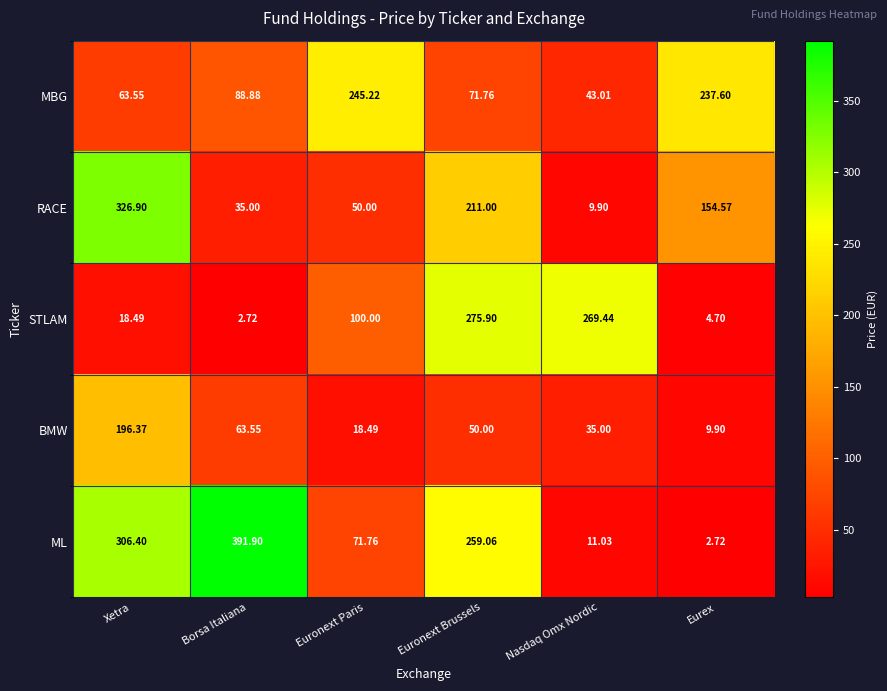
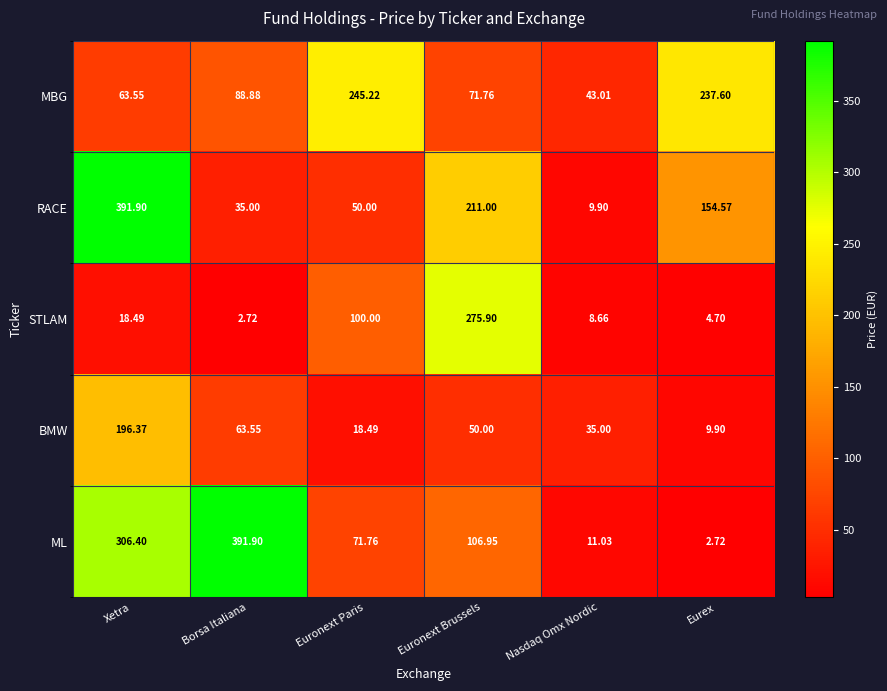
  {
    "MBG": {
      "Xetra": 63.55,
      "Borsa Italiana": 88.88,
      "Euronext Paris": 245.22,
      "Euronext Brussels": 71.76,
      "Nasdaq Omx Nordic": 43.01,
      "Eurex": 237.60
    },
    "RACE": {
-     "Xetra": 326.90,
+     "Xetra": 391.90,
      "Borsa Italiana": 35.00,
      "Euronext Paris": 50.00,
      "Euronext Brussels": 211.00,
      "Nasdaq Omx Nordic": 9.90,
      "Eurex": 154.57
    },
    "STLAM": {
      "Xetra": 18.49,
      "Borsa Italiana": 2.72,
      "Euronext Paris": 100.00,
      "Euronext Brussels": 275.90,
-     "Nasdaq Omx Nordic": 269.44,
+     "Nasdaq Omx Nordic": 8.66,
      "Eurex": 4.70
    },
    "BMW": {
      "Xetra": 196.37,
      "Borsa Italiana": 63.55,
      "Euronext Paris": 18.49,
      "Euronext Brussels": 50.00,
      "Nasdaq Omx Nordic": 35.00,
      "Eurex": 9.90
    },
    "ML": {
      "Xetra": 306.40,
      "Borsa Italiana": 391.90,
      "Euronext Paris": 71.76,
-     "Euronext Brussels": 259.06,
+     "Euronext Brussels": 106.95,
      "Nasdaq Omx Nordic": 11.03,
      "Eurex": 2.72
    }
  }
